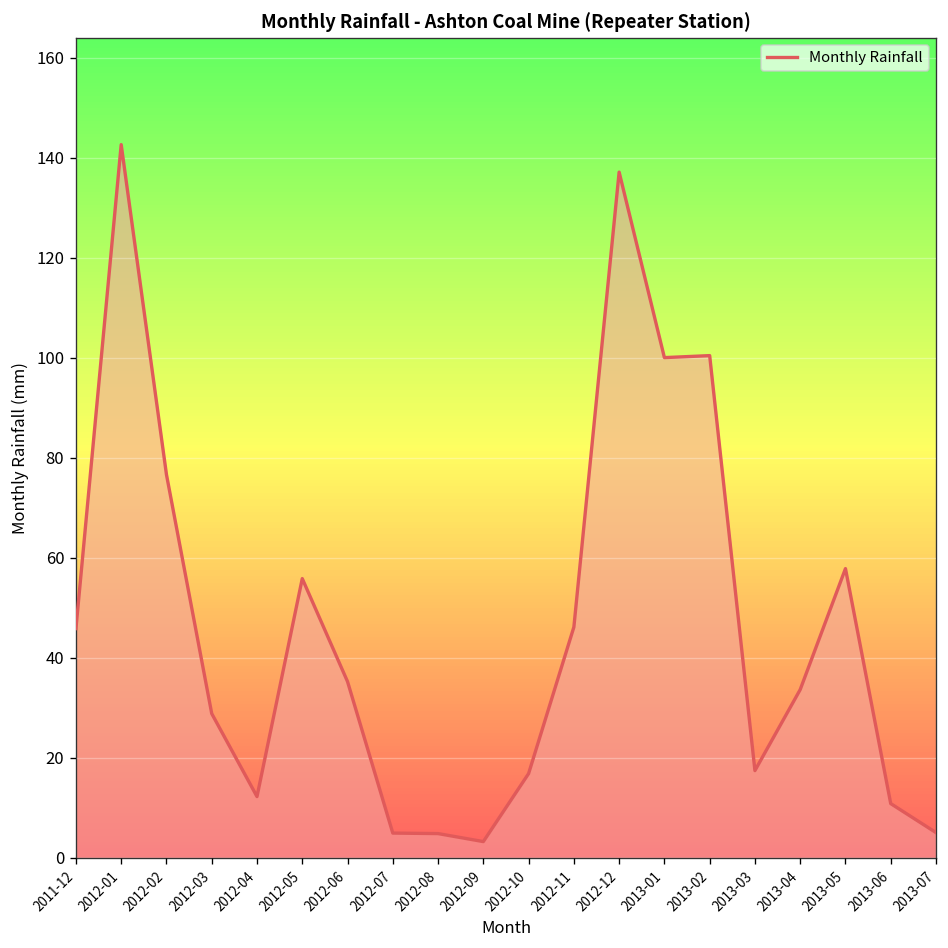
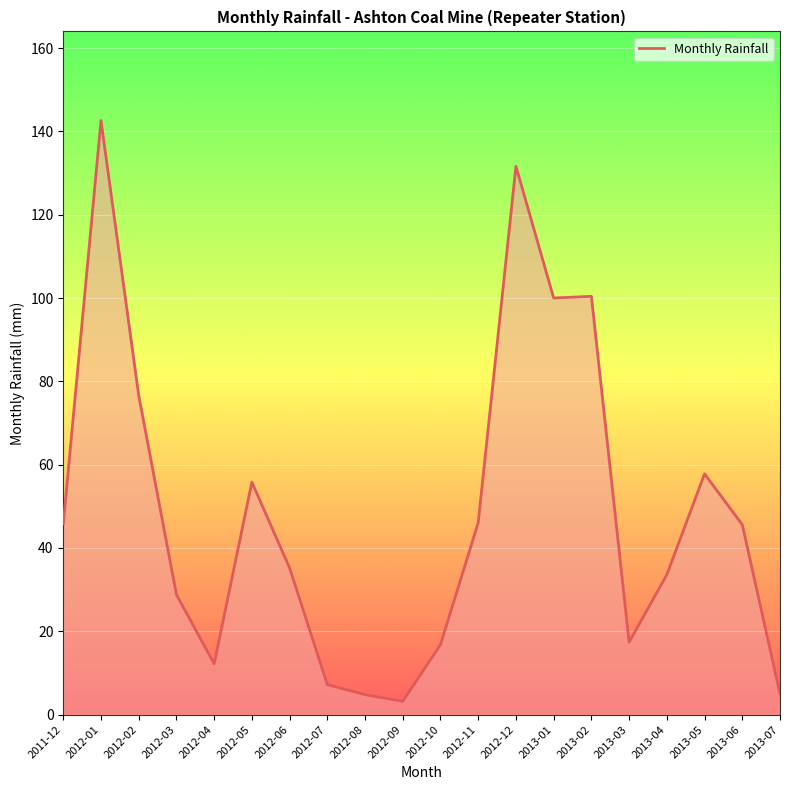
  {
    "2011-12": 46,
    "2012-01": 143,
    "2012-02": 77,
    "2012-03": 29,
    "2012-04": 12,
    "2012-05": 56,
    "2012-06": 35,
-   "2012-07": 5,
+   "2012-07": 7,
    "2012-08": 5,
    "2012-09": 3,
    "2012-10": 17,
    "2012-11": 46,
-   "2012-12": 137,
+   "2012-12": 132,
    "2013-01": 100,
    "2013-02": 100,
    "2013-03": 17,
    "2013-04": 34,
    "2013-05": 58,
-   "2013-06": 11,
+   "2013-06": 46,
    "2013-07": 5
  }
